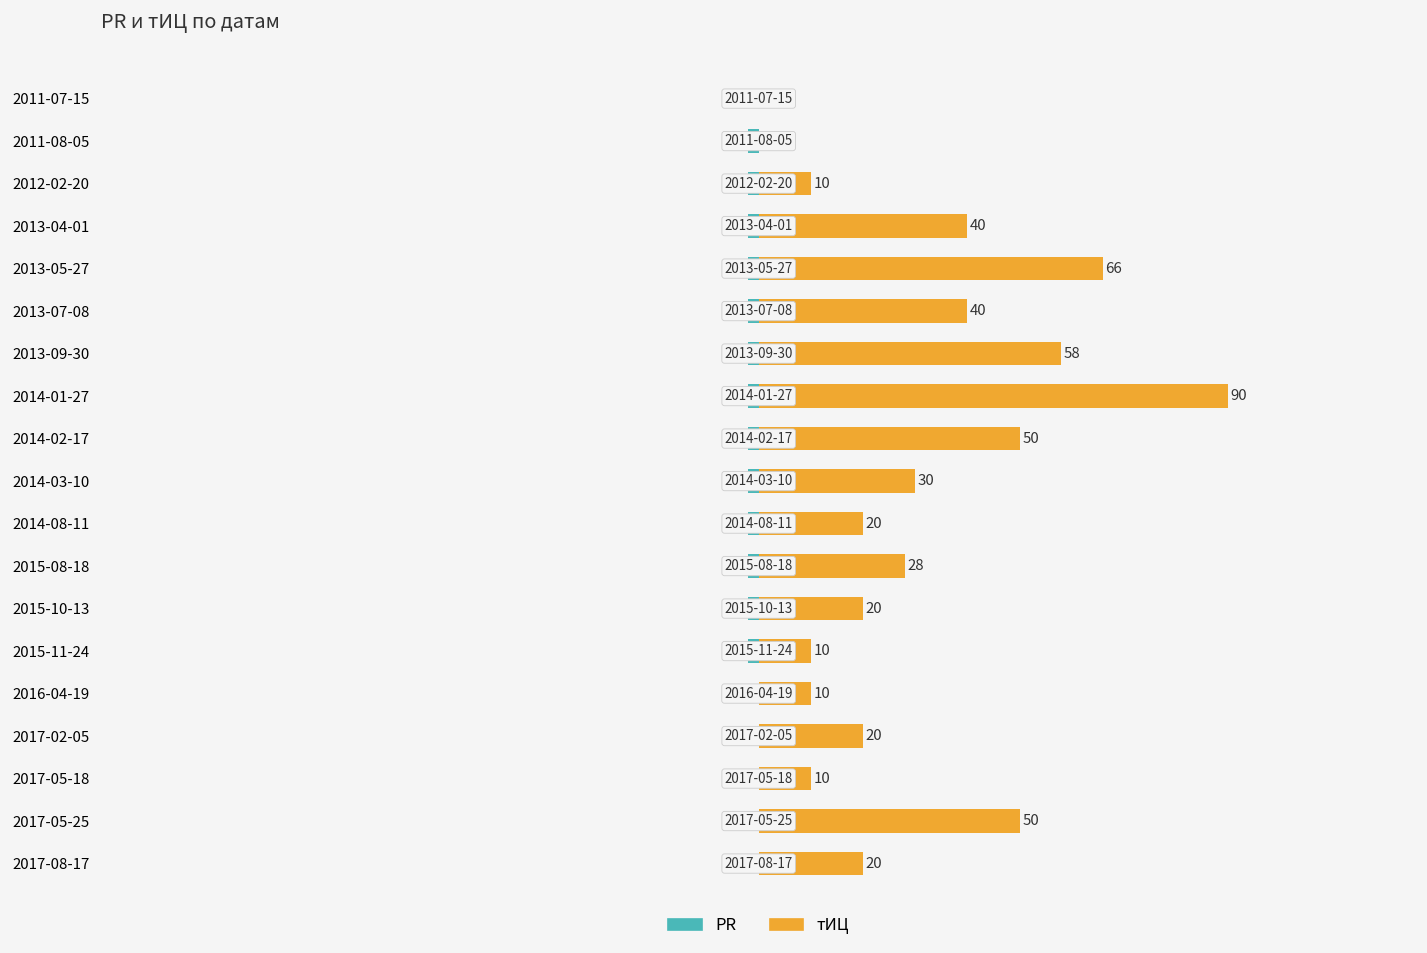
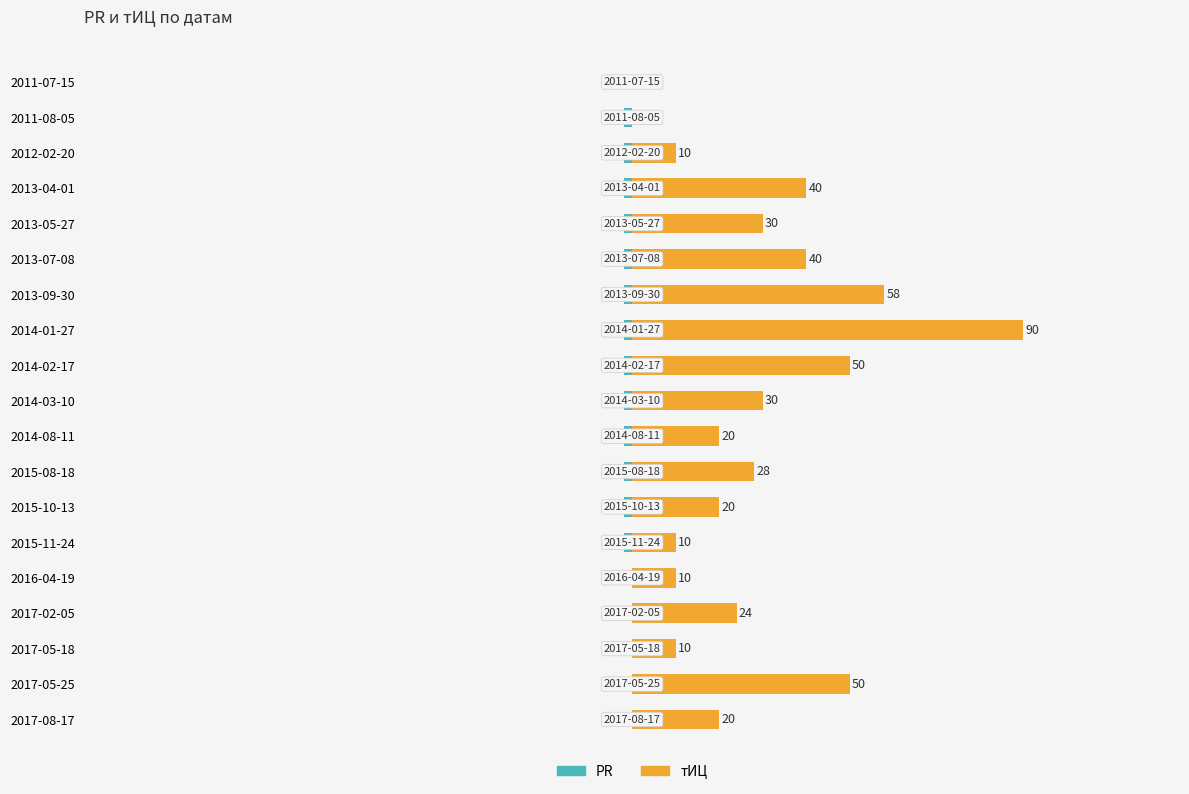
  {
    "тИЦ": {
      "2012-02-20": 10,
      "2013-04-01": 40,
-     "2013-05-27": 66,
+     "2013-05-27": 30,
      "2013-07-08": 40,
      "2013-09-30": 58,
      "2014-01-27": 90,
      "2014-02-17": 50,
      "2014-03-10": 30,
      "2014-08-11": 20,
      "2015-08-18": 28,
      "2015-10-13": 20,
      "2015-11-24": 10,
      "2016-04-19": 10,
-     "2017-02-05": 20,
+     "2017-02-05": 24,
      "2017-05-18": 10,
      "2017-05-25": 50,
      "2017-08-17": 20
    }
  }
